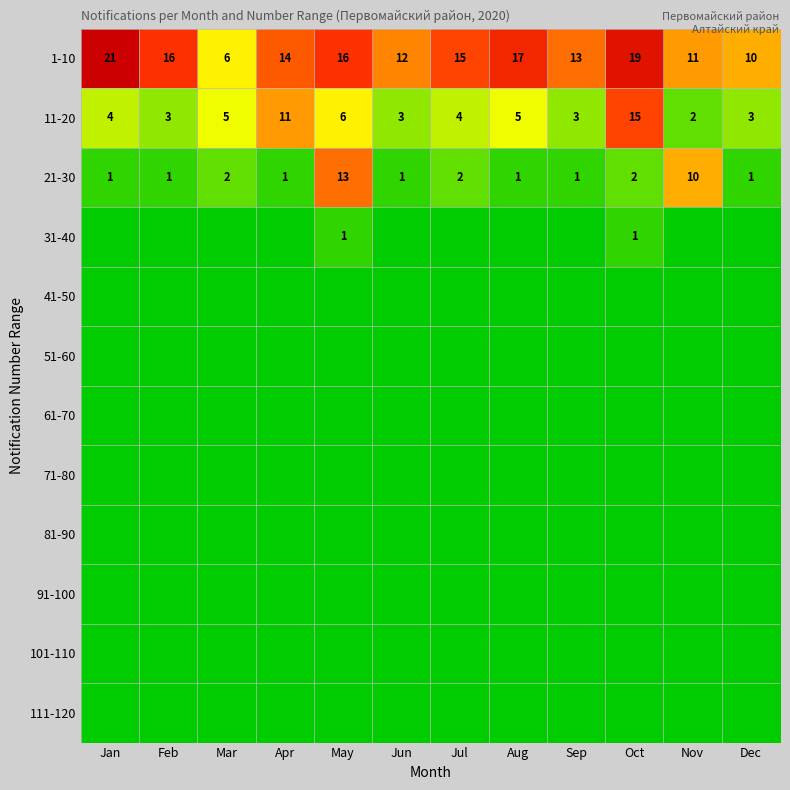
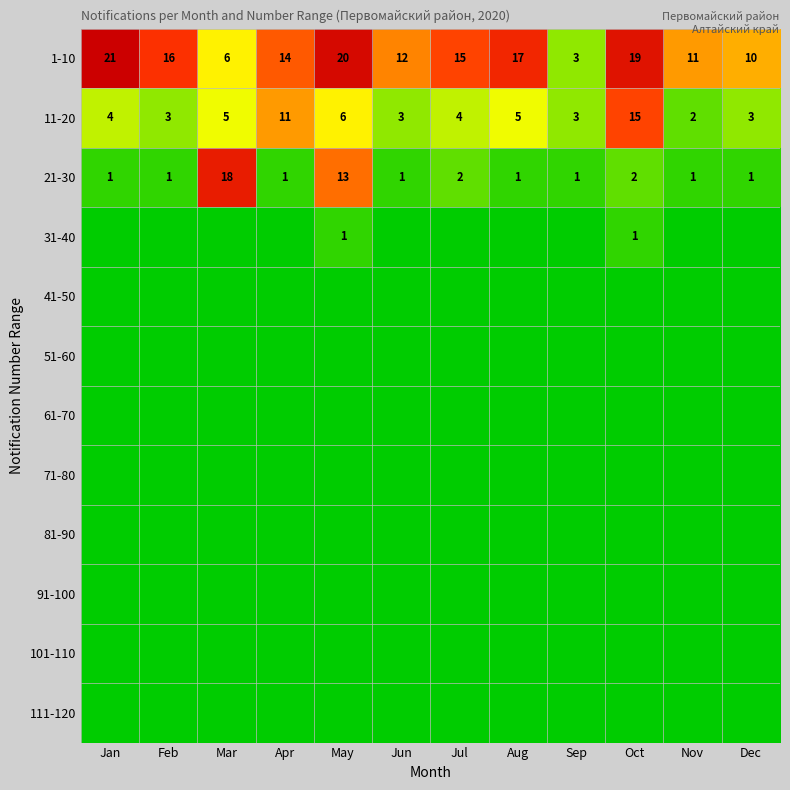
  {
    "1-10": {
      "Jan": 21,
      "Feb": 16,
      "Mar": 6,
      "Apr": 14,
-     "May": 16,
+     "May": 20,
      "Jun": 12,
      "Jul": 15,
      "Aug": 17,
-     "Sep": 13,
+     "Sep": 3,
      "Oct": 19,
      "Nov": 11,
      "Dec": 10
    },
    "11-20": {
      "Jan": 4,
      "Feb": 3,
      "Mar": 5,
      "Apr": 11,
      "May": 6,
      "Jun": 3,
      "Jul": 4,
      "Aug": 5,
      "Sep": 3,
      "Oct": 15,
      "Nov": 2,
      "Dec": 3
    },
    "21-30": {
      "Jan": 1,
      "Feb": 1,
-     "Mar": 2,
+     "Mar": 18,
      "Apr": 1,
      "May": 13,
      "Jun": 1,
      "Jul": 2,
      "Aug": 1,
      "Sep": 1,
      "Oct": 2,
-     "Nov": 10,
+     "Nov": 1,
      "Dec": 1
    },
    "31-40": {
      "May": 1,
      "Oct": 1
    }
  }
